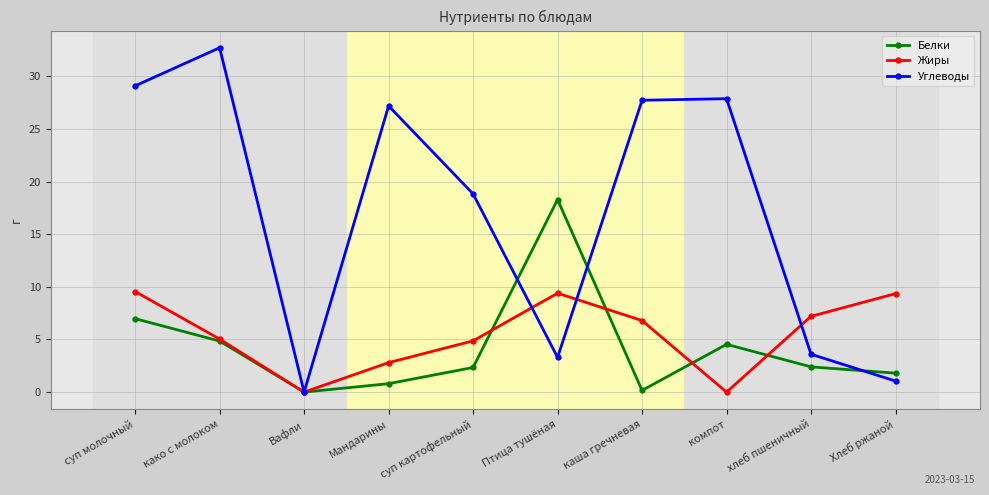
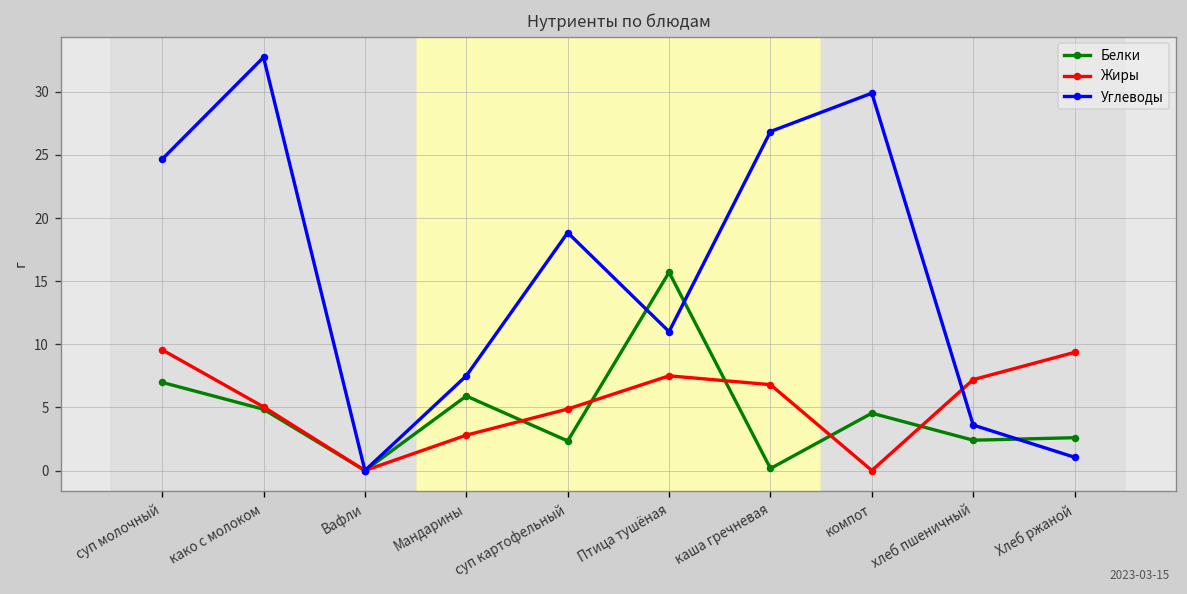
  {
    "Белки": {
      "суп молочный": 7.0,
-     "Мандарины": 0.8,
+     "Мандарины": 5.9,
      "суп картофельный": 2.3,
-     "Птица тушёная": 18.3,
+     "Птица тушёная": 15.7,
      "каша гречневая": 0.2,
      "компот": 4.5,
      "хлеб пшеничный": 2.4,
-     "Хлеб ржаной": 1.8
+     "Хлеб ржаной": 2.6
    },
    "Жиры": {
      "суп молочный": 9.6,
      "Мандарины": 2.8,
      "суп картофельный": 4.9,
-     "Птица тушёная": 9.4,
+     "Птица тушёная": 7.5,
      "каша гречневая": 6.8,
      "компот": 0.0,
      "хлеб пшеничный": 7.2,
      "Хлеб ржаной": 9.4
    },
    "Углеводы": {
-     "суп молочный": 29.1,
+     "суп молочный": 24.7,
      "како с молоком": 32.7,
-     "Мандарины": 27.2,
+     "Мандарины": 7.5,
      "суп картофельный": 18.8,
-     "Птица тушёная": 3.3,
-     "каша гречневая": 27.7,
-     "компот": 27.9,
+     "Птица тушёная": 11.0,
+     "каша гречневая": 26.9,
+     "компот": 29.9,
      "хлеб пшеничный": 3.6,
      "Хлеб ржаной": 1.1
    }
  }
